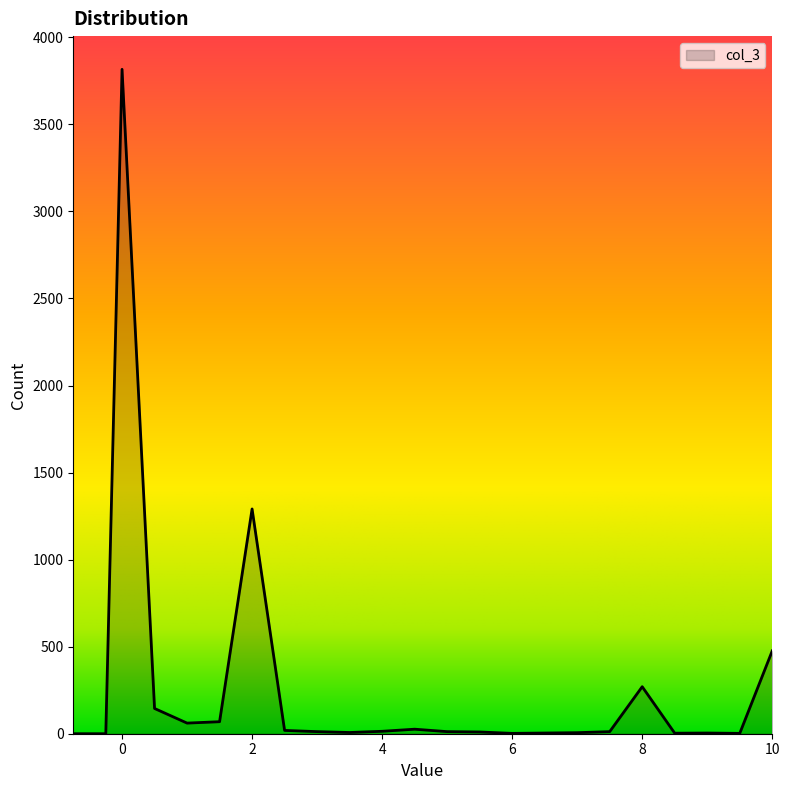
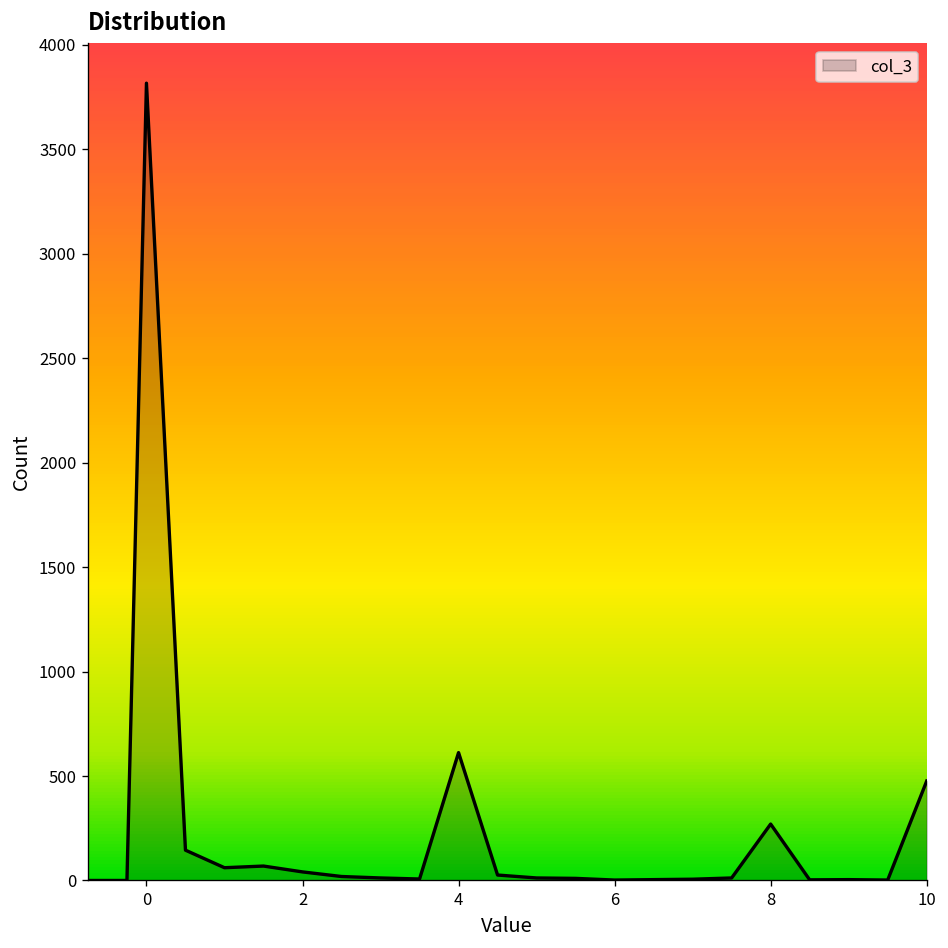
  {
    "0": 3820,
-   "2": 1290,
-   "4": 10,
+   "2": 40,
+   "4": 610,
    "6": 0,
    "8": 270,
    "10": 480
  }
